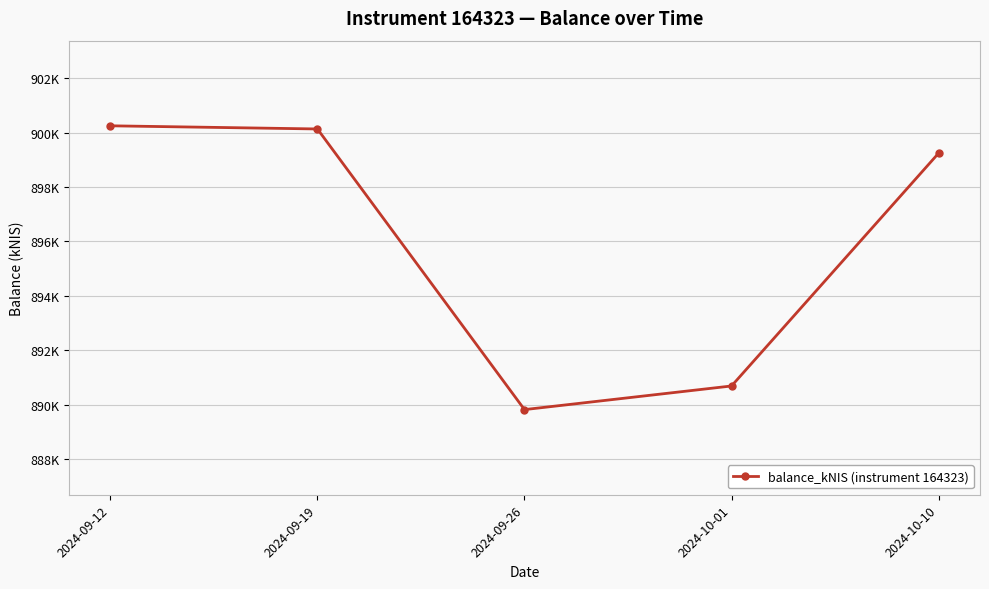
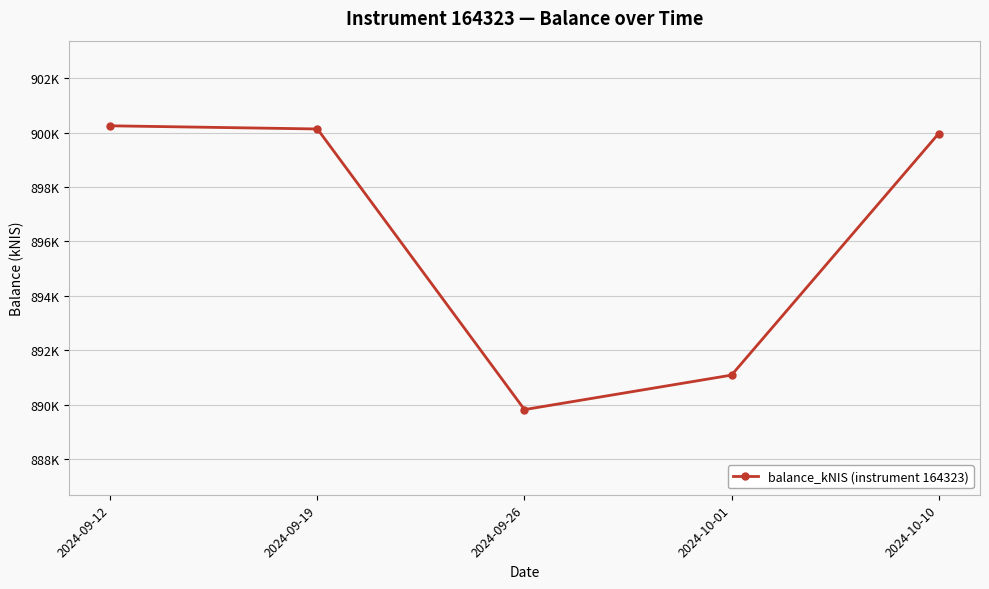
  {
    "2024-09-12": 900200,
    "2024-09-19": 900100,
    "2024-09-26": 889800,
-   "2024-10-01": 890700,
-   "2024-10-10": 899200
+   "2024-10-01": 891100,
+   "2024-10-10": 900000
  }
